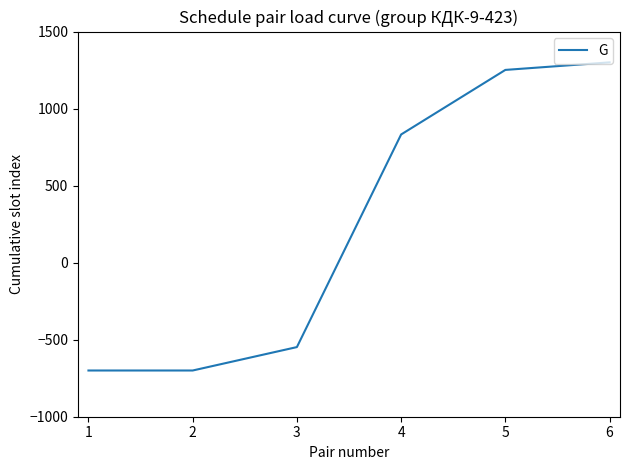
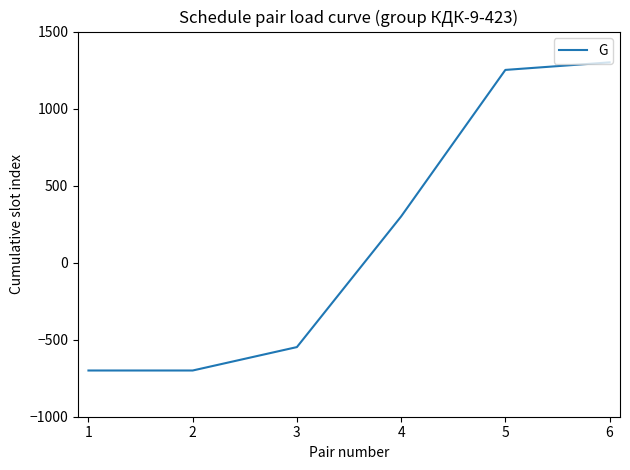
  {
    "1": -700,
    "2": -700,
    "3": -550,
-   "4": 830,
+   "4": 300,
    "5": 1250
  }
